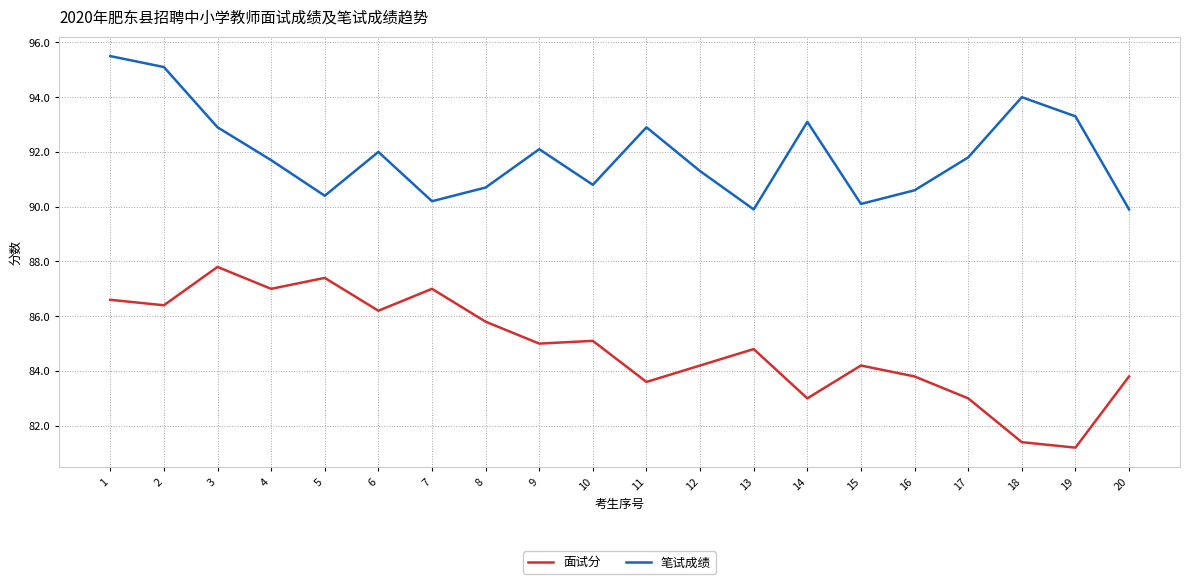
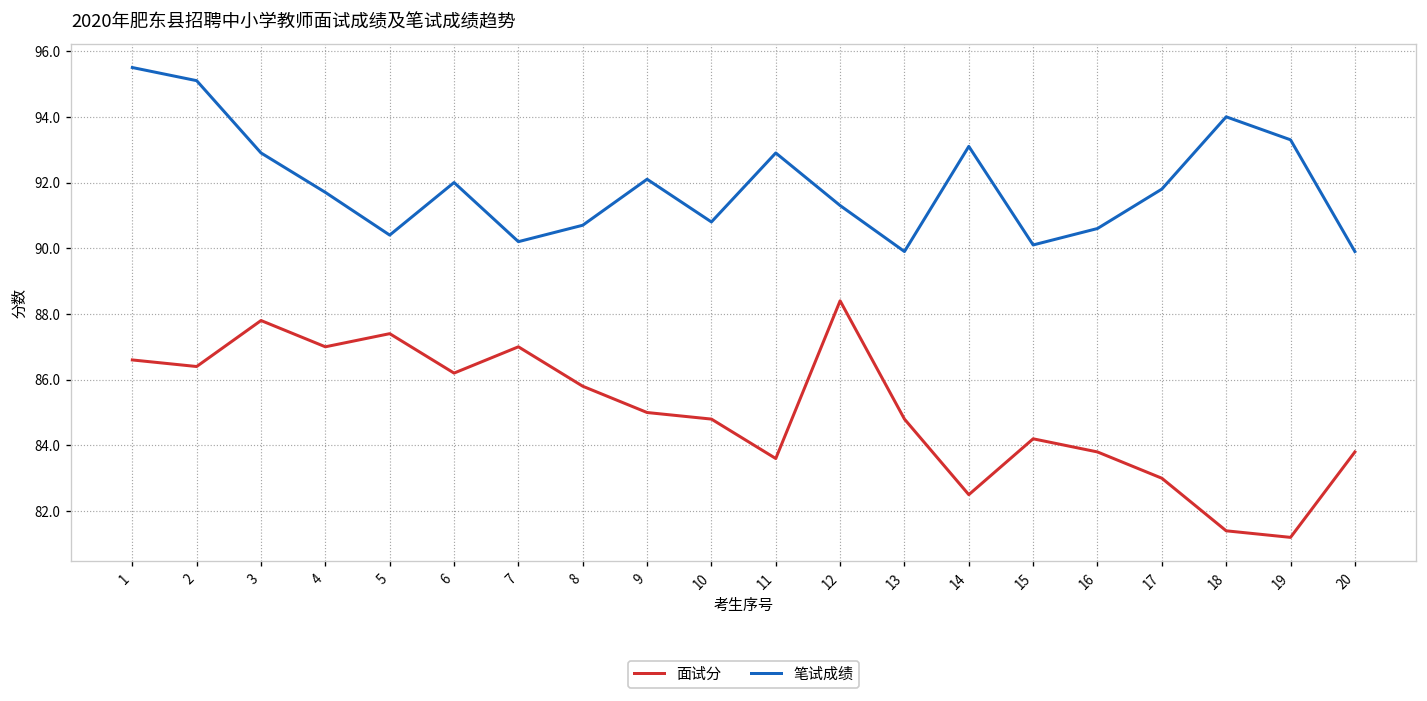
  {
    "面试分": {
      "1": 86.6,
      "2": 86.4,
      "3": 87.8,
      "4": 87.0,
      "5": 87.4,
      "6": 86.2,
      "7": 87.0,
      "8": 85.8,
      "9": 85.0,
-     "10": 85.1,
+     "10": 84.8,
      "11": 83.6,
-     "12": 84.2,
+     "12": 88.4,
      "13": 84.8,
-     "14": 83.0,
+     "14": 82.5,
      "15": 84.2,
      "16": 83.8,
      "17": 83.0,
      "18": 81.4,
      "19": 81.2,
      "20": 83.8
    },
    "笔试成绩": {
      "1": 95.5,
      "2": 95.1,
      "3": 92.9,
      "4": 91.7,
      "5": 90.4,
      "6": 92.0,
      "7": 90.2,
      "8": 90.7,
      "9": 92.1,
      "10": 90.8,
      "11": 92.9,
      "12": 91.3,
      "13": 89.9,
      "14": 93.1,
      "15": 90.1,
      "16": 90.6,
      "17": 91.8,
      "18": 94.0,
      "19": 93.3,
      "20": 89.9
    }
  }
